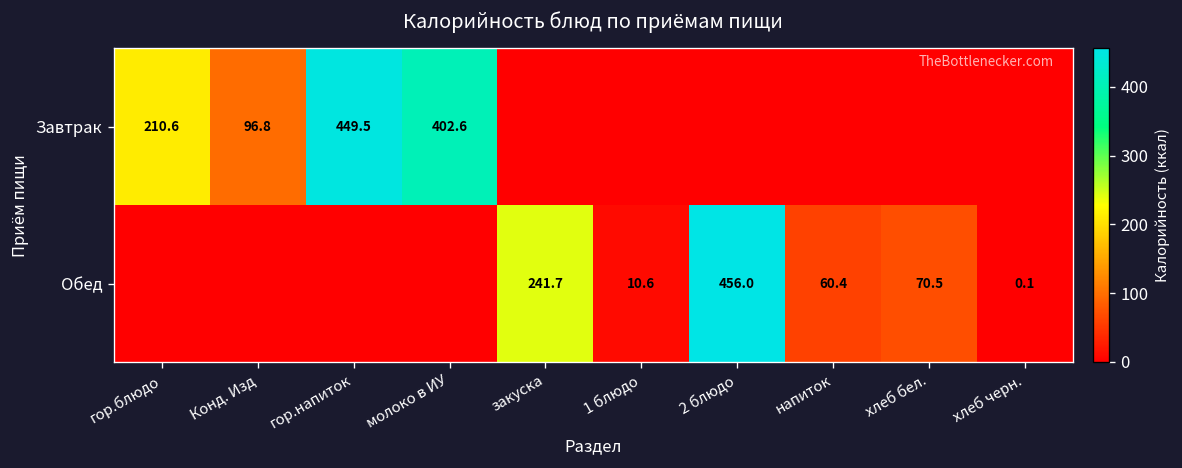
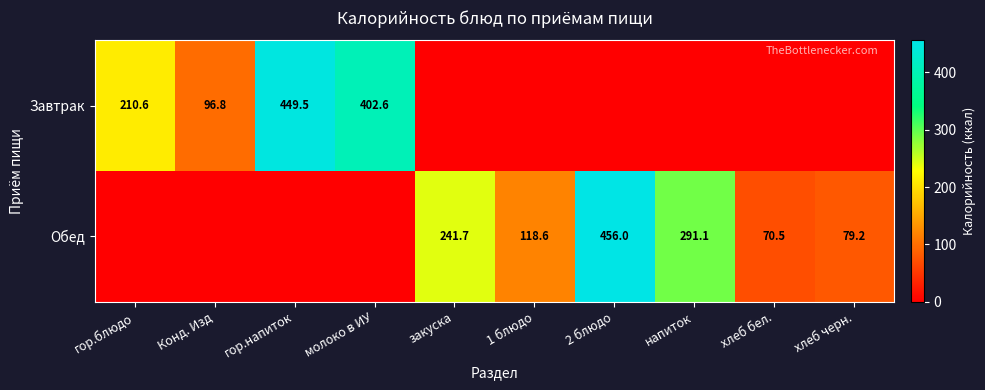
  {
    "Завтрак": {
      "гор.блюдо": 210.6,
      "Конд. Изд": 96.8,
      "гор.напиток": 449.5,
      "молоко в ИУ": 402.6
    },
    "Обед": {
      "закуска": 241.7,
-     "1 блюдо": 10.6,
+     "1 блюдо": 118.6,
      "2 блюдо": 456.0,
-     "напиток": 60.4,
+     "напиток": 291.1,
      "хлеб бел.": 70.5,
-     "хлеб черн.": 0.1
+     "хлеб черн.": 79.2
    }
  }
